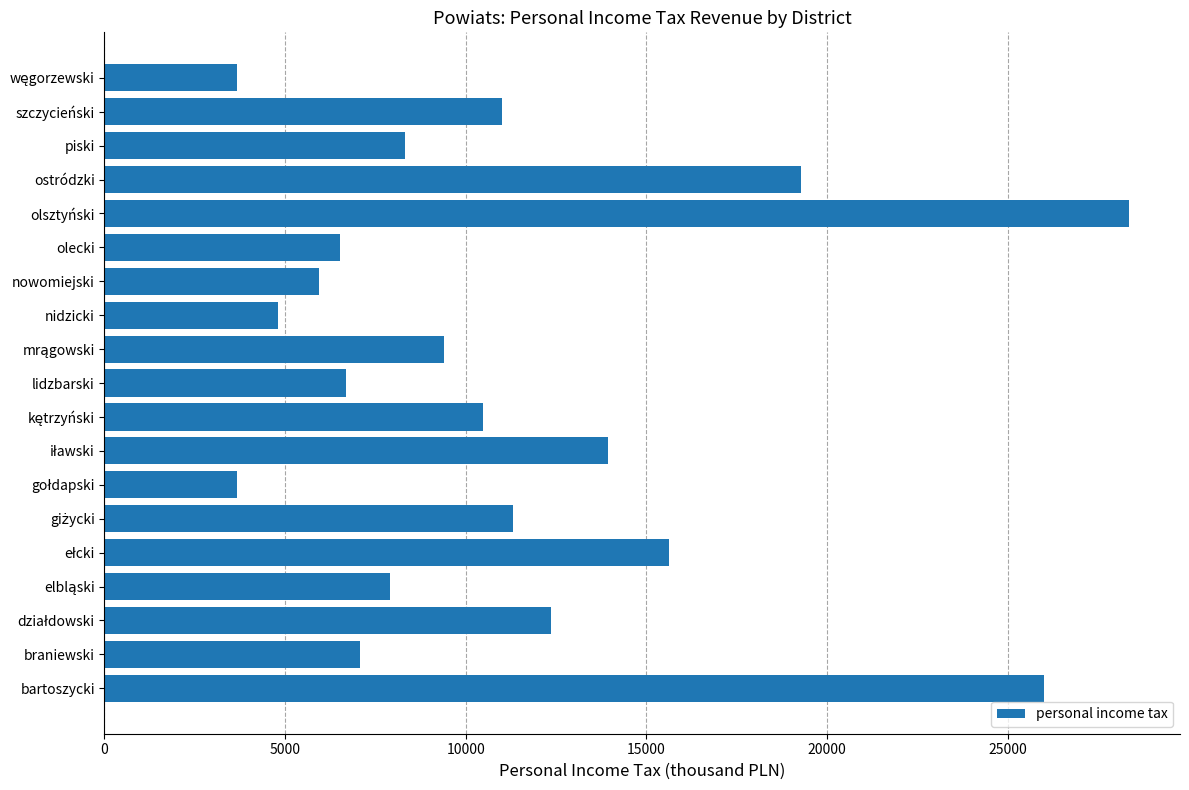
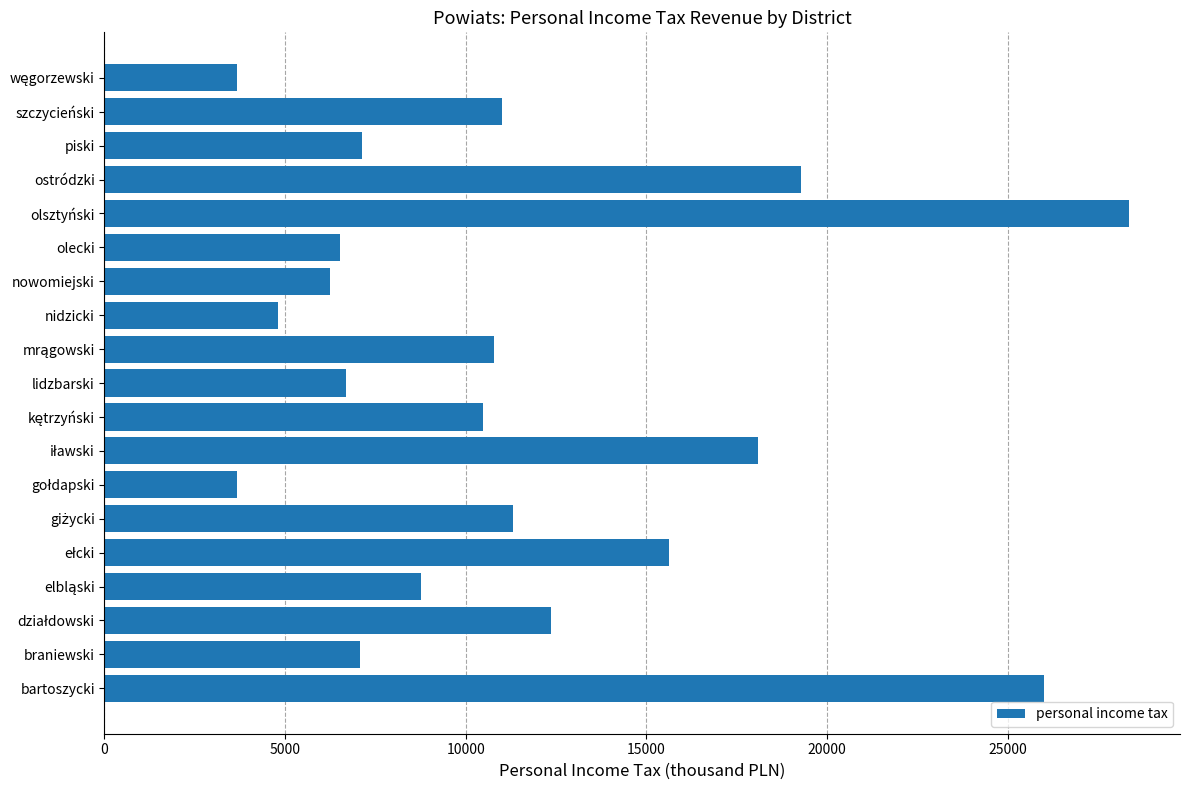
  {
    "węgorzewski": 3700,
    "szczycieński": 11000,
-   "piski": 8300,
+   "piski": 7100,
    "ostródzki": 19300,
    "olsztyński": 28300,
    "olecki": 6500,
-   "nowomiejski": 5900,
+   "nowomiejski": 6200,
    "nidzicki": 4800,
-   "mrągowski": 9400,
+   "mrągowski": 10800,
    "lidzbarski": 6700,
    "kętrzyński": 10500,
-   "iławski": 13900,
+   "iławski": 18100,
    "gołdapski": 3700,
    "giżycki": 11300,
    "ełcki": 15600,
-   "elbląski": 7900,
+   "elbląski": 8800,
    "działdowski": 12400,
    "braniewski": 7100,
    "bartoszycki": 26000
  }
